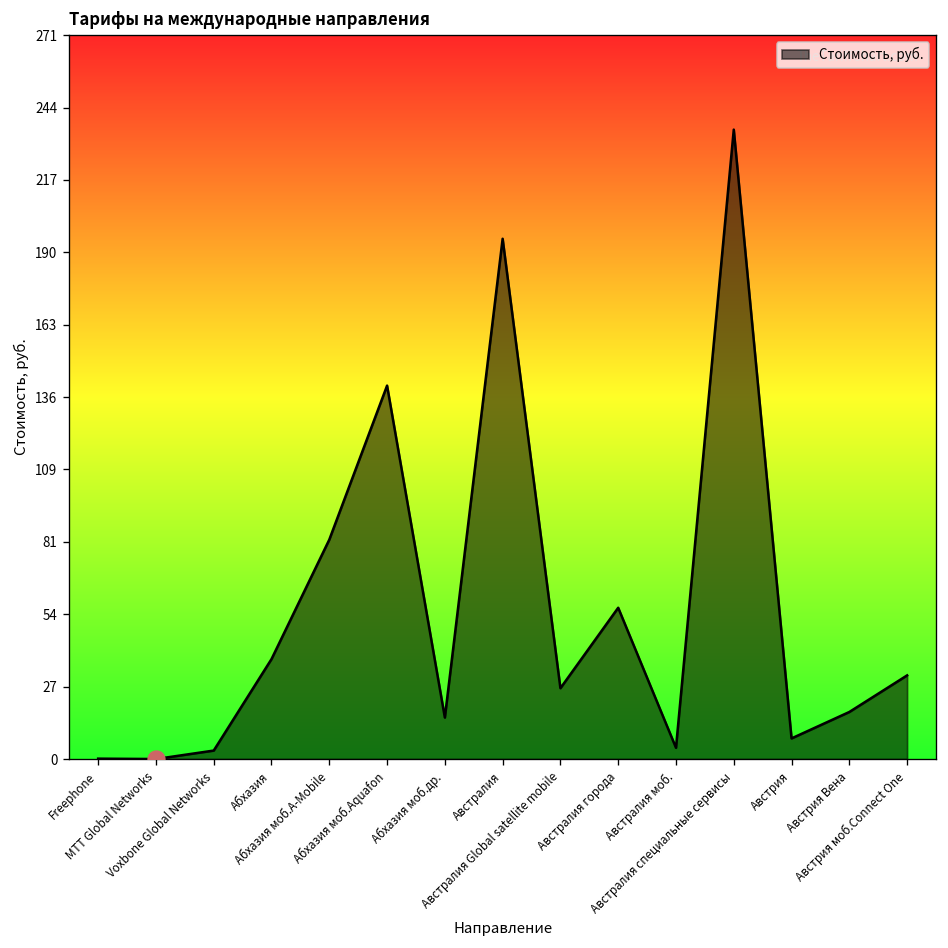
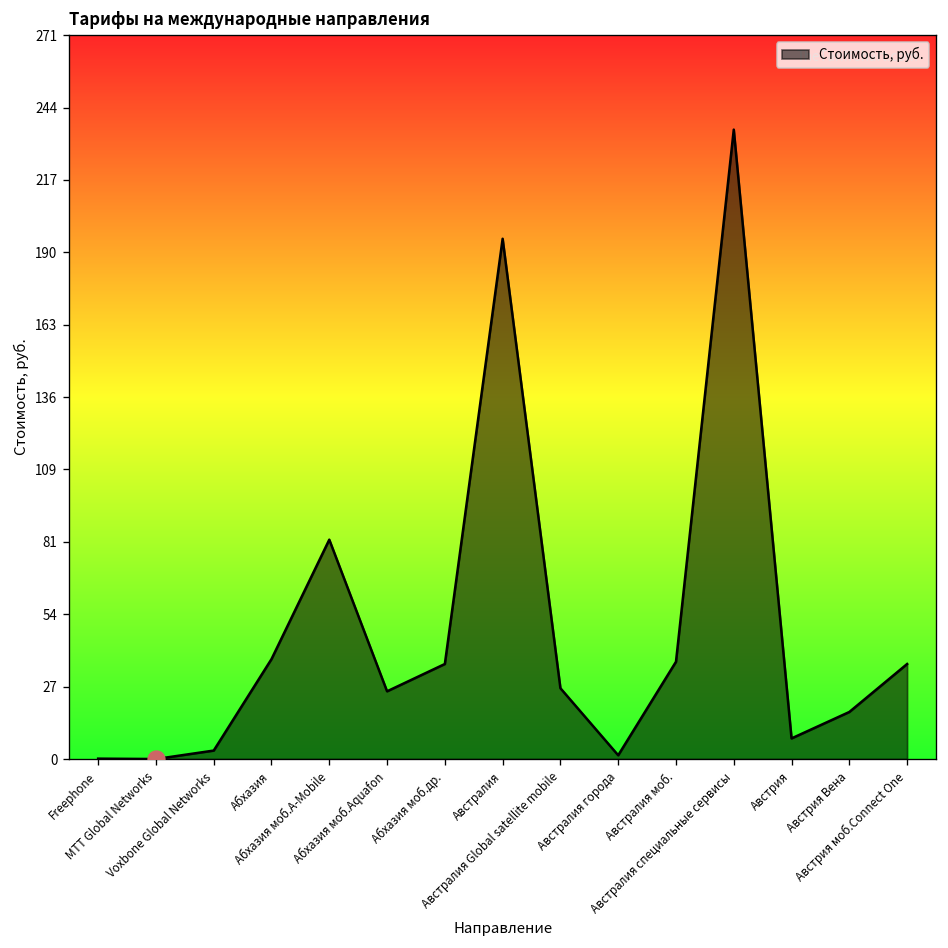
  {
    "Стоимость, руб.": {
      "Freephone": 0,
      "Voxbone Global Networks": 3,
      "Абхазия": 37,
      "Абхазия моб.A-Mobile": 82,
-     "Абхазия моб.Aquafon": 140,
-     "Абхазия моб.др.": 16,
+     "Абхазия моб.Aquafon": 25,
+     "Абхазия моб.др.": 36,
      "Австралия": 195,
      "Австралия Global satellite mobile": 27,
-     "Австралия города": 57,
-     "Австралия моб.": 4,
+     "Австралия города": 1,
+     "Австралия моб.": 36,
      "Австралия специальные сервисы": 236,
      "Австрия": 8,
      "Австрия Вена": 18,
-     "Австрия моб.Connect One": 31
+     "Австрия моб.Connect One": 36
    }
  }
